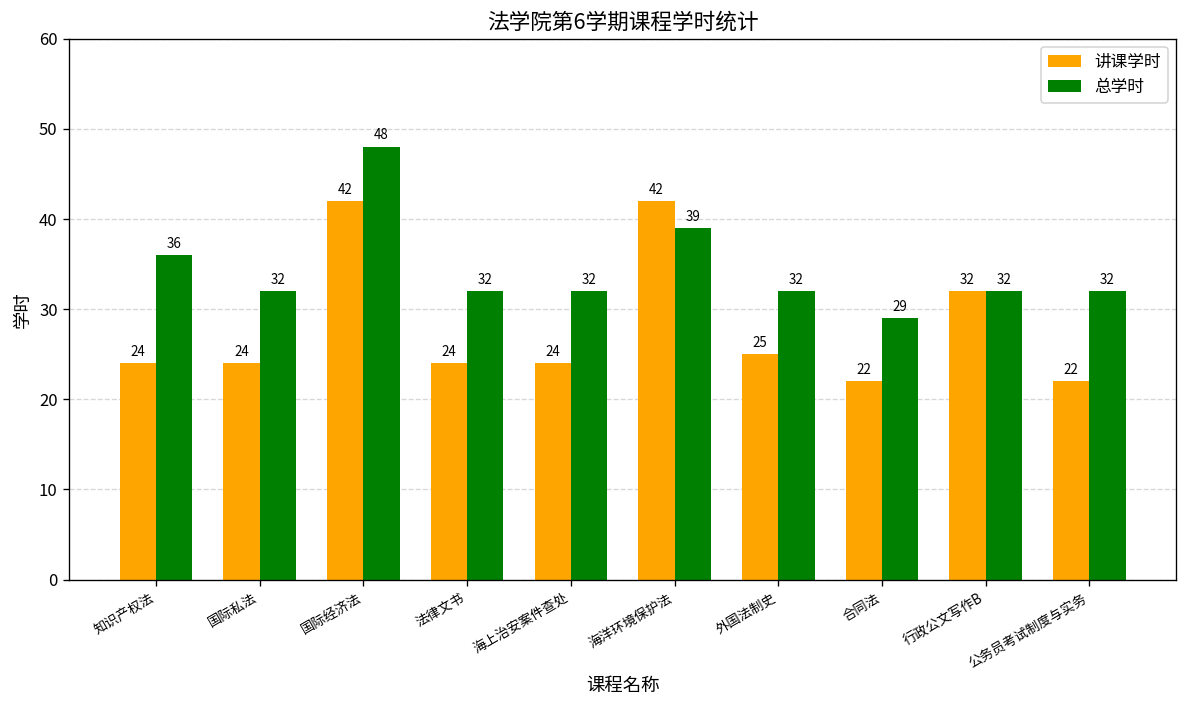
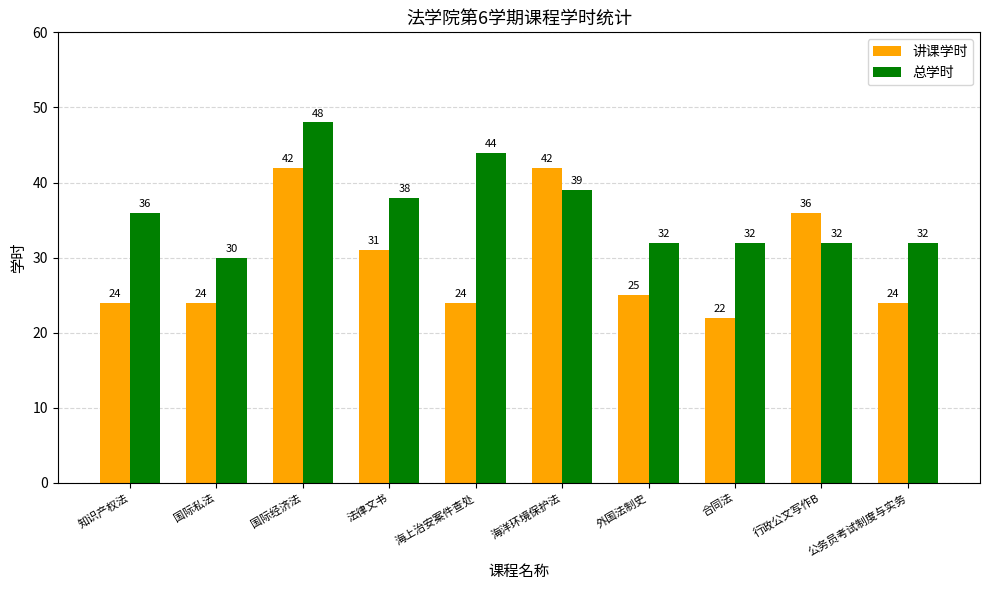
  {
    "讲课学时": {
      "知识产权法": 24,
      "国际私法": 24,
      "国际经济法": 42,
-     "法律文书": 24,
+     "法律文书": 31,
      "海上治安案件查处": 24,
      "海洋环境保护法": 42,
      "外国法制史": 25,
      "合同法": 22,
-     "行政公文写作B": 32,
-     "公务员考试制度与实务": 22
+     "行政公文写作B": 36,
+     "公务员考试制度与实务": 24
    },
    "总学时": {
      "知识产权法": 36,
-     "国际私法": 32,
+     "国际私法": 30,
      "国际经济法": 48,
-     "法律文书": 32,
-     "海上治安案件查处": 32,
+     "法律文书": 38,
+     "海上治安案件查处": 44,
      "海洋环境保护法": 39,
      "外国法制史": 32,
-     "合同法": 29,
+     "合同法": 32,
      "行政公文写作B": 32,
      "公务员考试制度与实务": 32
    }
  }
